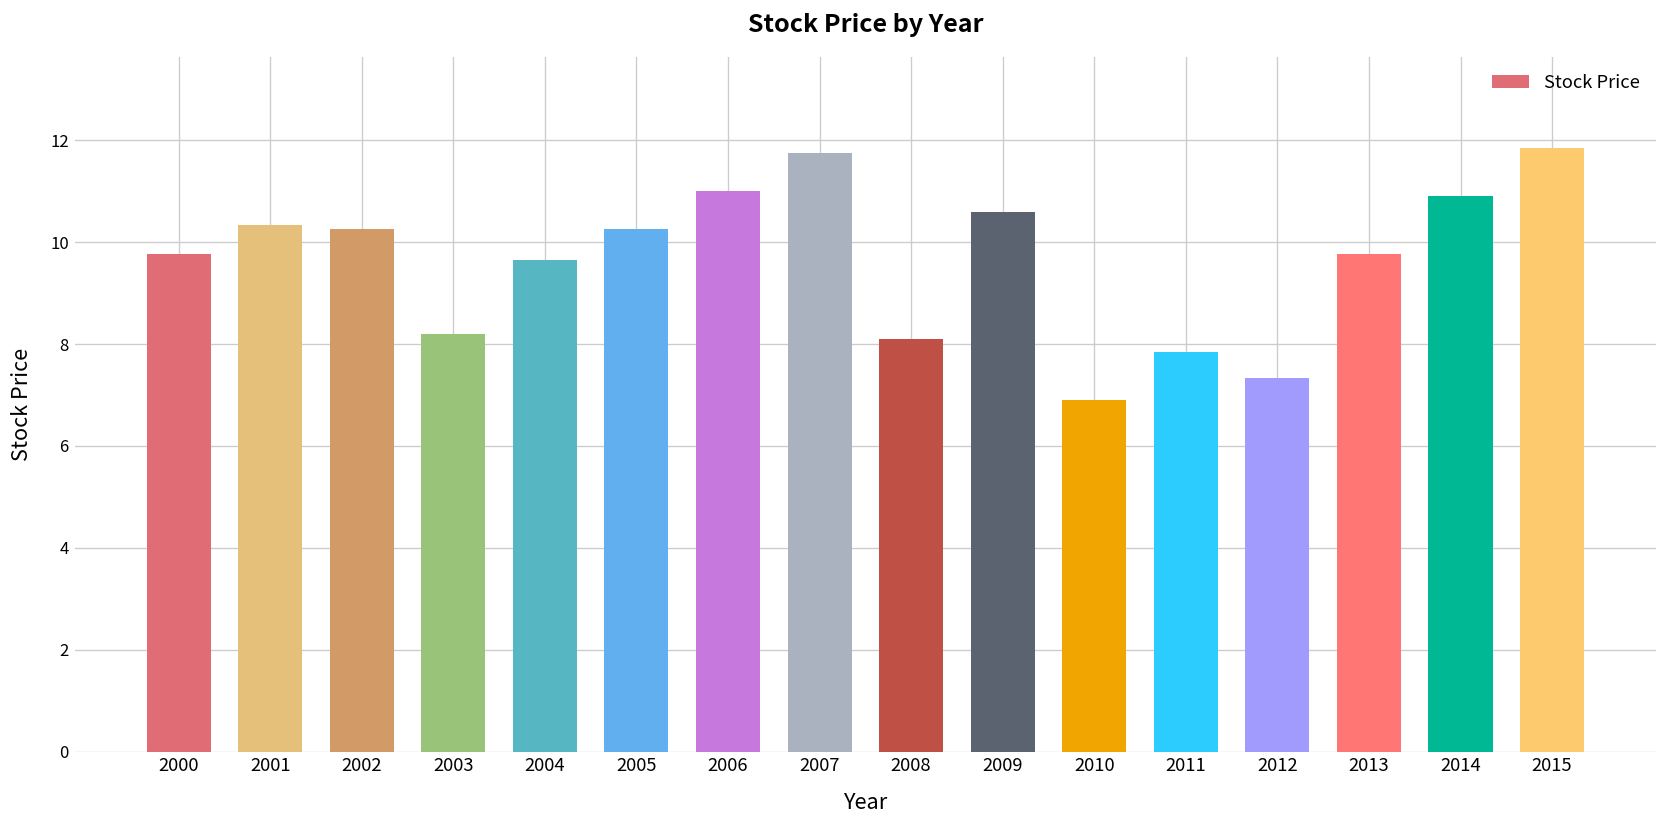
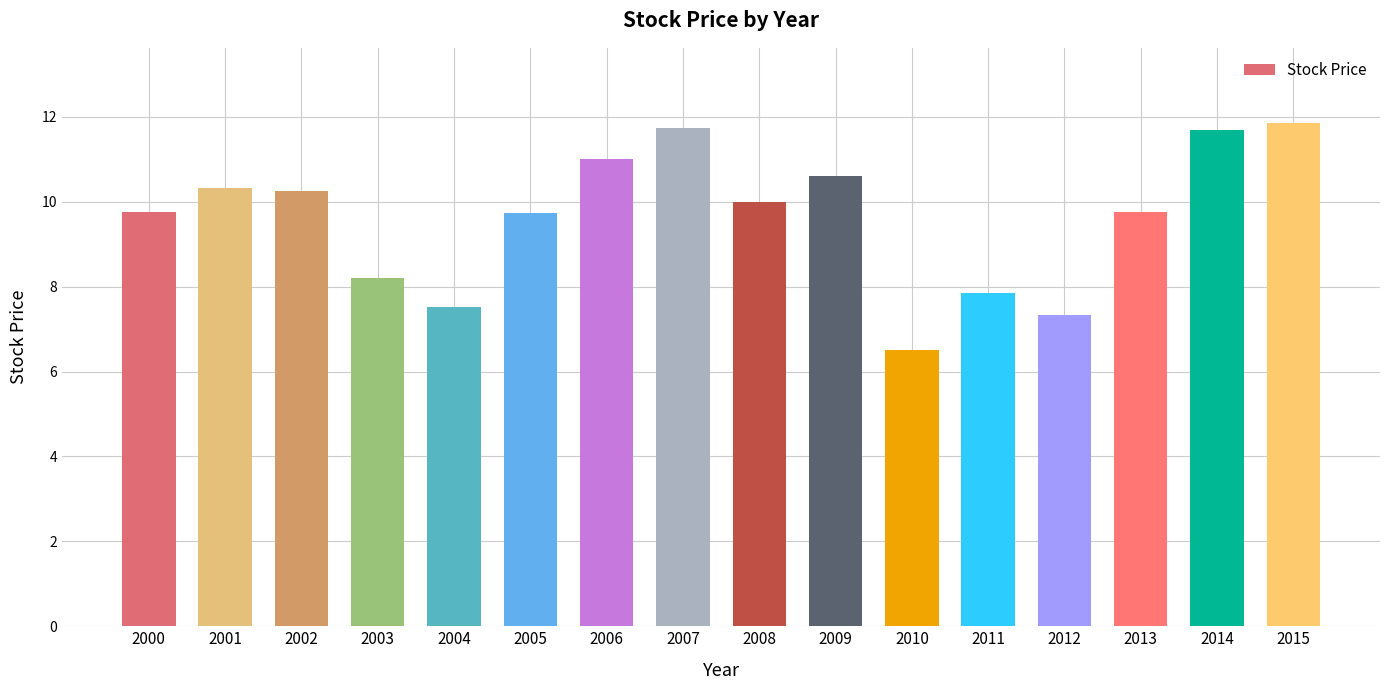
  {
    "2000": 9.8,
    "2001": 10.3,
    "2002": 10.3,
    "2003": 8.2,
-   "2004": 9.7,
-   "2005": 10.3,
+   "2004": 7.5,
+   "2005": 9.7,
    "2006": 11.0,
    "2007": 11.8,
-   "2008": 8.1,
+   "2008": 10.0,
    "2009": 10.6,
-   "2010": 6.9,
+   "2010": 6.5,
    "2011": 7.9,
    "2012": 7.3,
    "2013": 9.8,
-   "2014": 10.9,
+   "2014": 11.7,
    "2015": 11.9
  }
